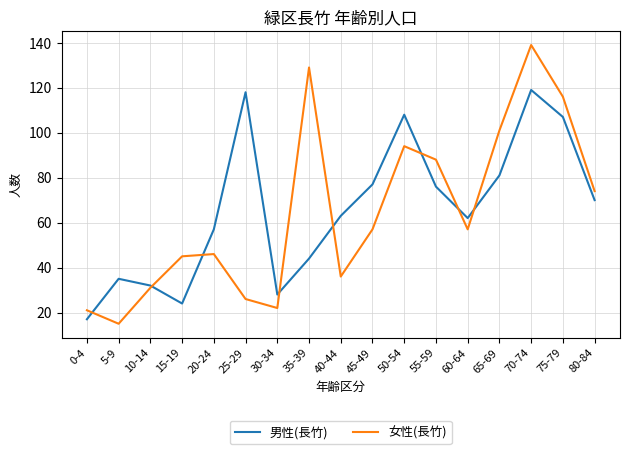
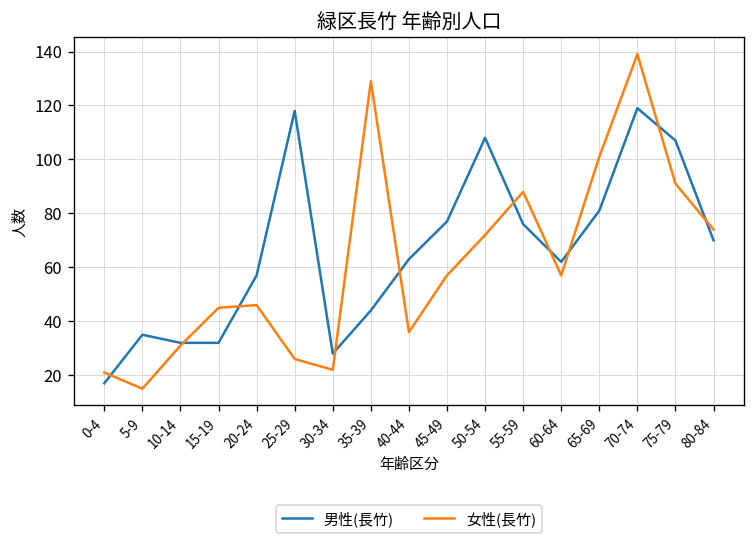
  {
    "男性(長竹)": {
      "0-4": 17,
      "5-9": 35,
-     "15-19": 24,
+     "15-19": 32,
      "20-24": 57,
      "25-29": 118,
      "30-34": 28,
      "35-39": 44,
      "40-44": 63,
      "45-49": 77,
      "50-54": 108,
      "55-59": 76,
      "60-64": 62,
      "65-69": 81,
      "70-74": 119,
      "75-79": 107,
      "80-84": 70
    },
    "女性(長竹)": {
      "0-4": 21,
      "5-9": 15,
      "15-19": 45,
      "20-24": 46,
      "25-29": 26,
      "30-34": 22,
      "35-39": 129,
      "40-44": 36,
      "45-49": 57,
-     "50-54": 94,
+     "50-54": 72,
      "55-59": 88,
      "60-64": 57,
      "65-69": 101,
      "70-74": 139,
-     "75-79": 116,
+     "75-79": 91,
      "80-84": 74
    }
  }
